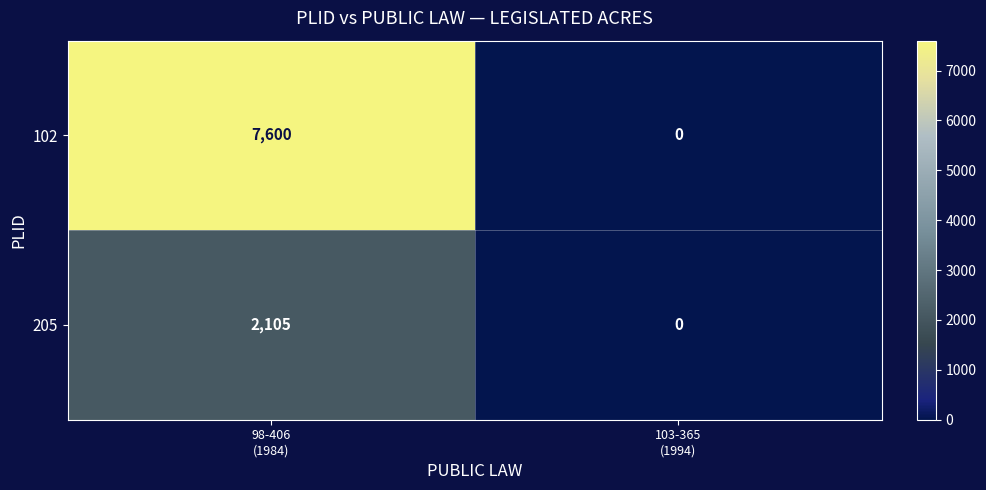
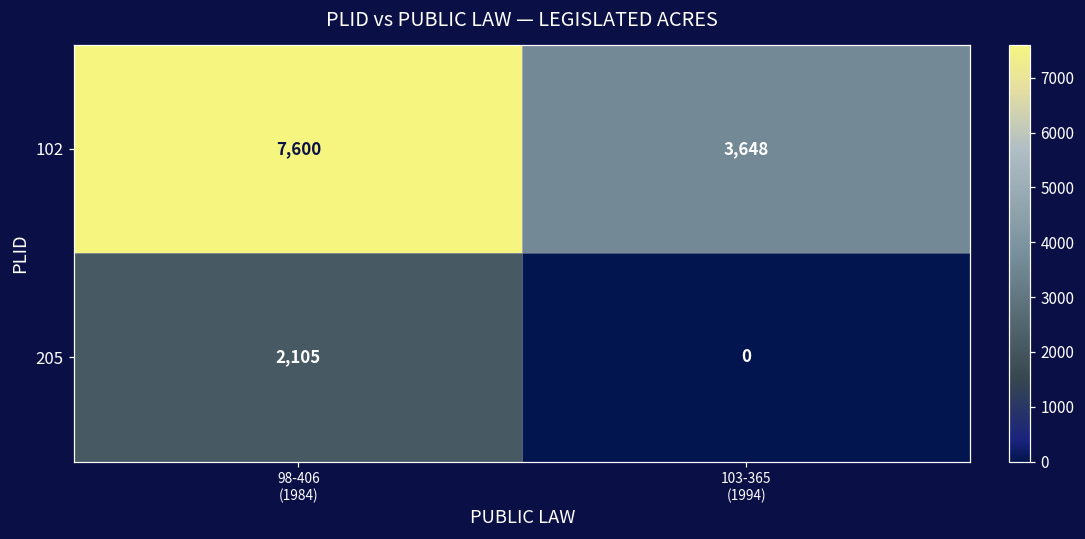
  {
    "102": {
      "98-406 (1984)": "7,600",
-     "103-365 (1994)": "0"
+     "103-365 (1994)": "3,648"
    },
    "205": {
      "98-406 (1984)": "2,105",
      "103-365 (1994)": "0"
    }
  }
